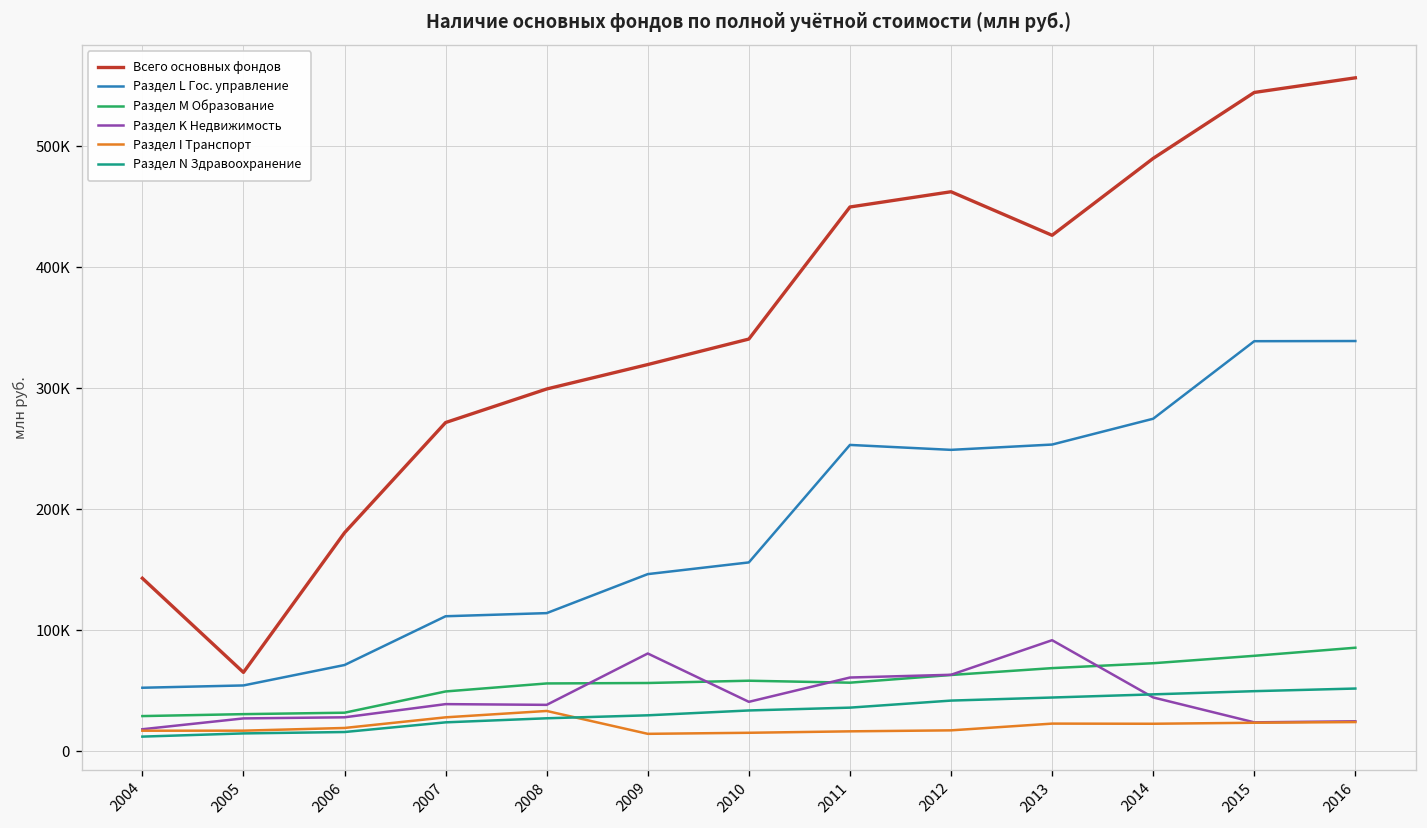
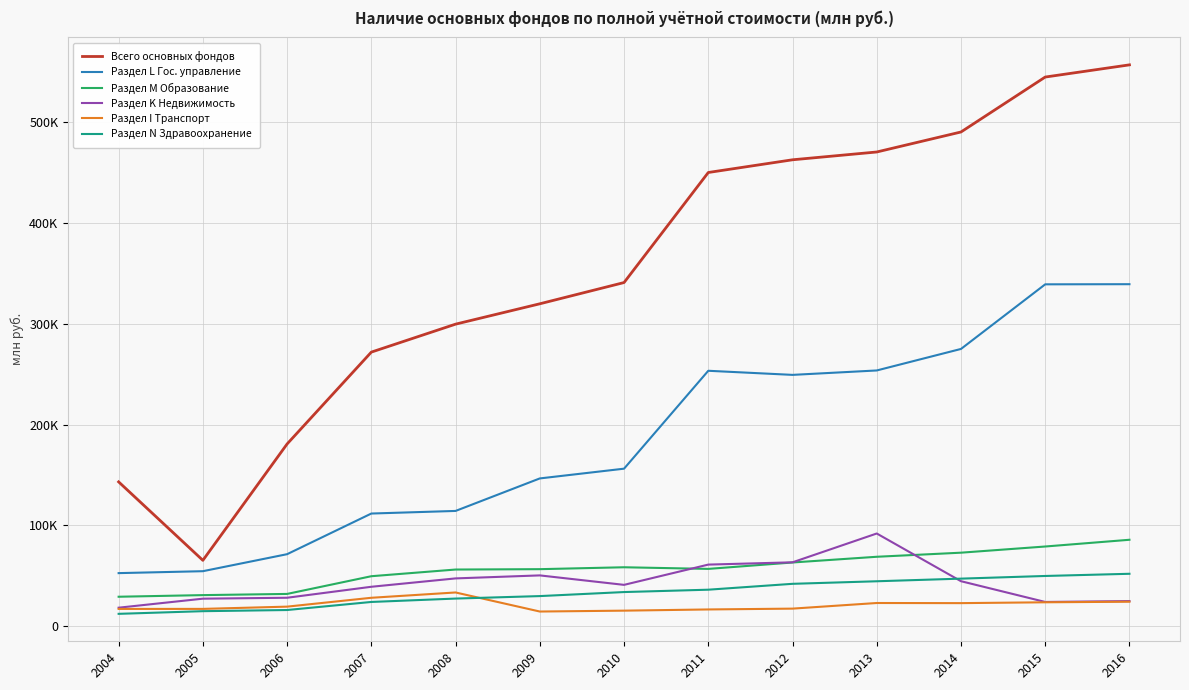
  {
    "Всего основных фондов": {
      "2004": 143000,
      "2005": 65000,
      "2006": 181000,
      "2007": 272000,
      "2008": 300000,
      "2009": 320000,
      "2010": 341000,
      "2011": 450000,
      "2012": 462000,
-     "2013": 427000,
+     "2013": 470000,
      "2014": 490000,
      "2015": 545000,
      "2016": 557000
    },
    "Раздел L Гос. управление": {
      "2004": 53000,
      "2005": 55000,
      "2006": 71000,
      "2007": 112000,
      "2008": 114000,
      "2009": 147000,
      "2010": 156000,
      "2011": 253000,
      "2012": 249000,
      "2013": 254000,
      "2014": 275000,
      "2015": 339000,
      "2016": 339000
    },
    "Раздел K Недвижимость": {
      "2005": 27000,
      "2006": 28000,
      "2007": 39000,
-     "2008": 39000,
-     "2009": 81000,
+     "2008": 47000,
+     "2009": 50000,
      "2010": 41000,
      "2011": 61000,
      "2013": 92000,
      "2014": 45000
    },
    "Раздел I Транспорт": {
      "2006": 19000,
      "2007": 28000,
      "2008": 33000,
      "2009": 15000,
      "2010": 15000,
      "2011": 17000,
      "2012": 17000,
      "2013": 23000,
      "2014": 23000
    }
  }
